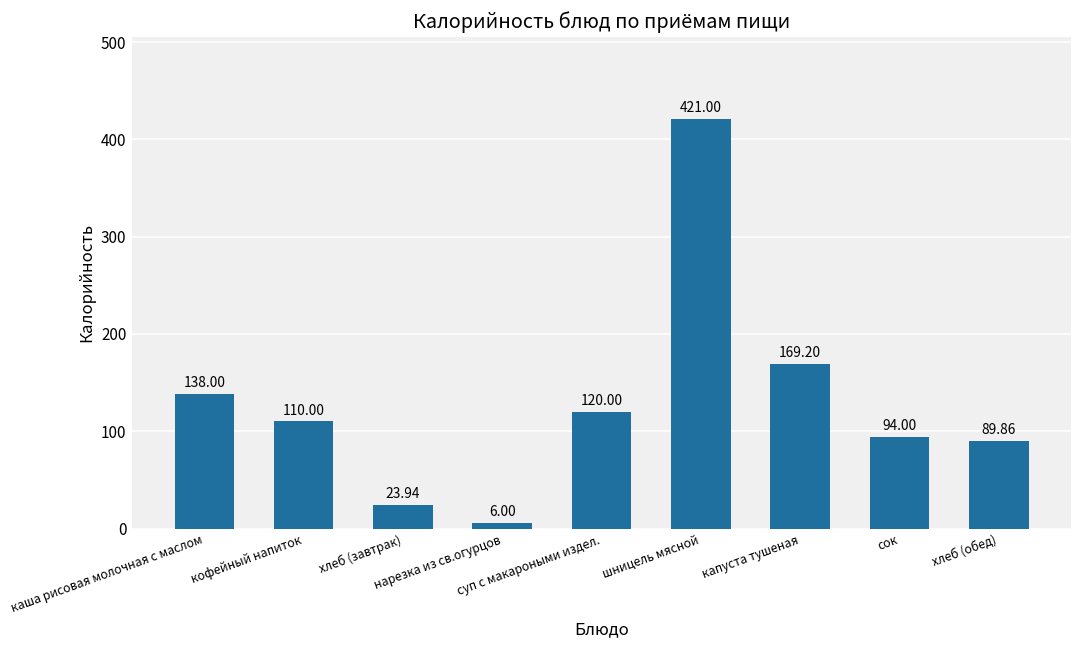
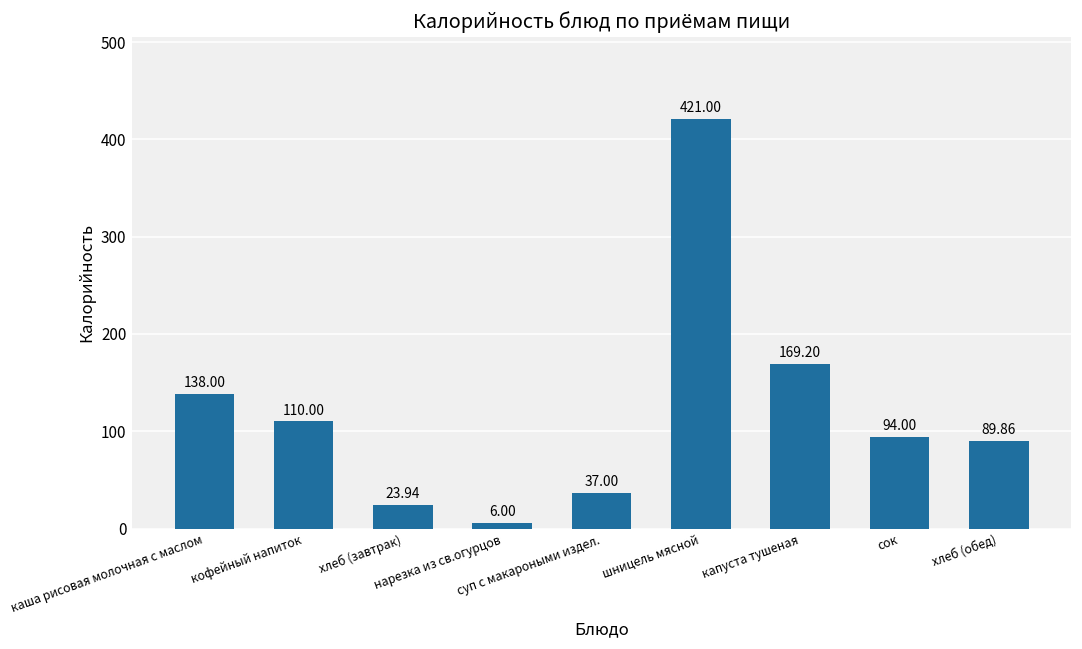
  {
    "каша рисовая молочная с маслом": 138.00,
    "кофейный напиток": 110.00,
    "хлеб (завтрак)": 23.94,
    "нарезка из св.огурцов": 6.00,
-   "суп с макароными издел.": 120.00,
+   "суп с макароными издел.": 37.00,
    "шницель мясной": 421.00,
    "капуста тушеная": 169.20,
    "сок": 94.00,
    "хлеб (обед)": 89.86
  }
